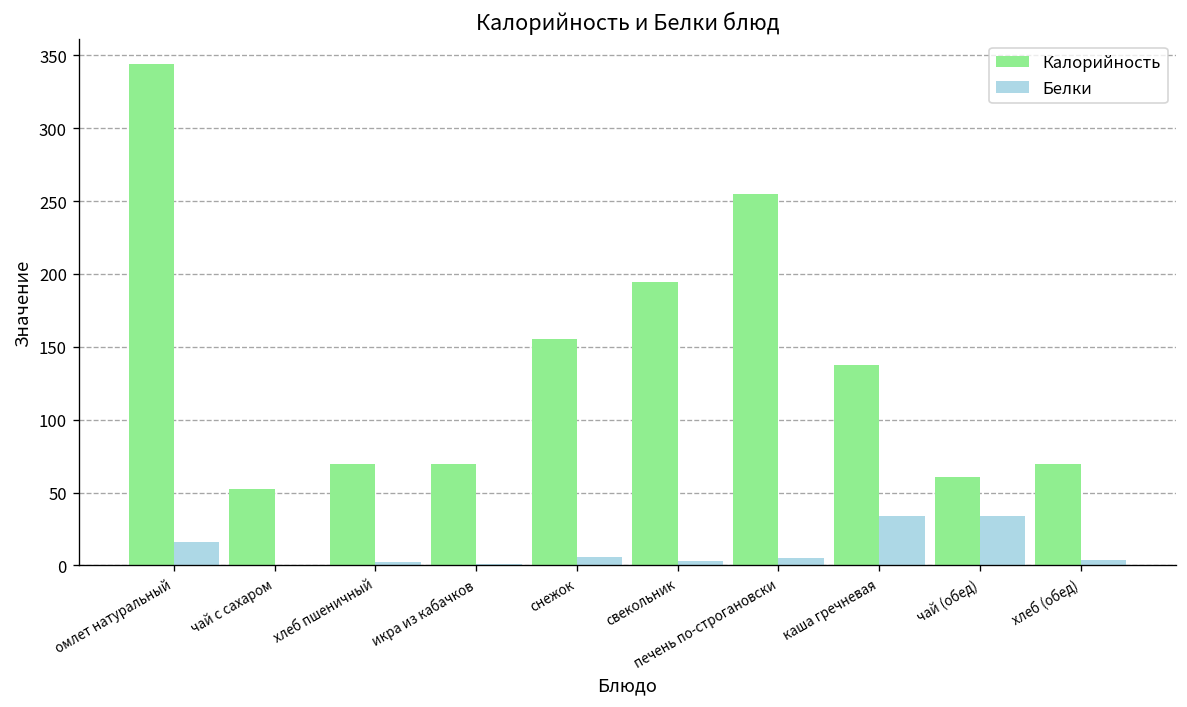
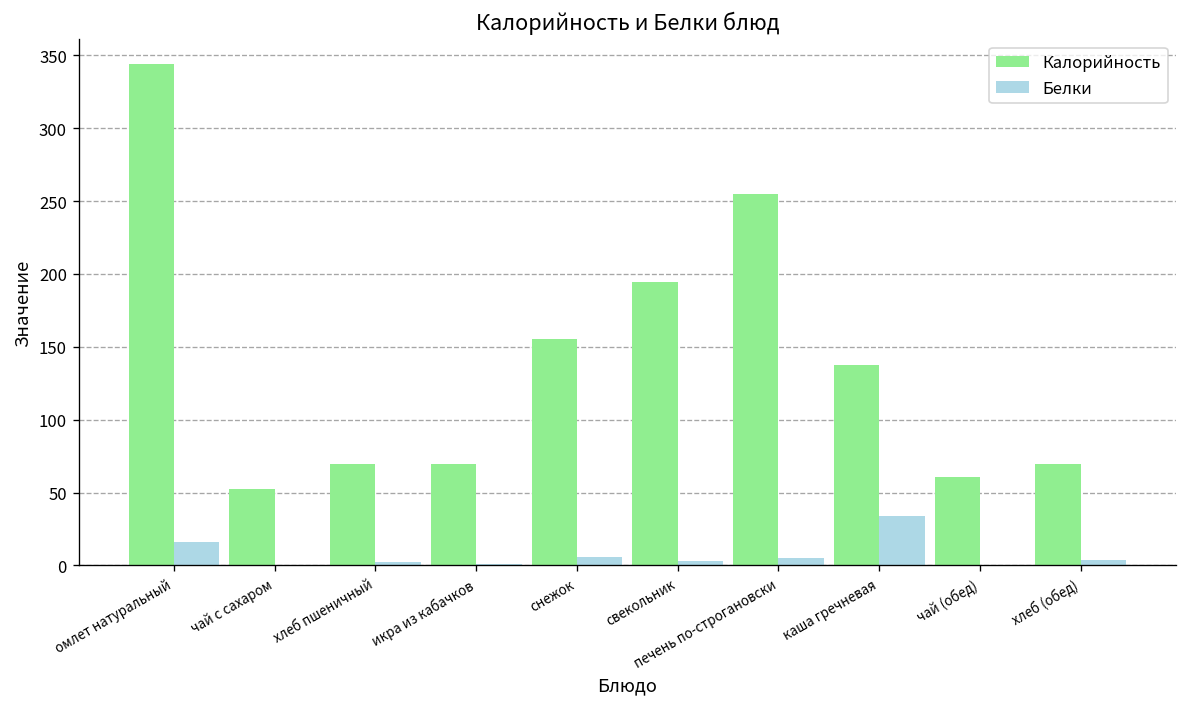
  {
    "Калорийность": {
      "омлет натуральный": 344,
      "чай с сахаром": 52,
      "хлеб пшеничный": 70,
      "икра из кабачков": 69,
      "снежок": 155,
      "свекольник": 195,
      "печень по-строгановски": 255,
      "каша гречневая": 137,
      "чай (обед)": 61,
      "хлеб (обед)": 70
    },
    "Белки": {
      "омлет натуральный": 16,
      "хлеб пшеничный": 2,
      "снежок": 6,
      "свекольник": 3,
      "печень по-строгановски": 5,
      "каша гречневая": 34,
-     "чай (обед)": 34,
+     "чай (обед)": 0,
      "хлеб (обед)": 4
    }
  }
